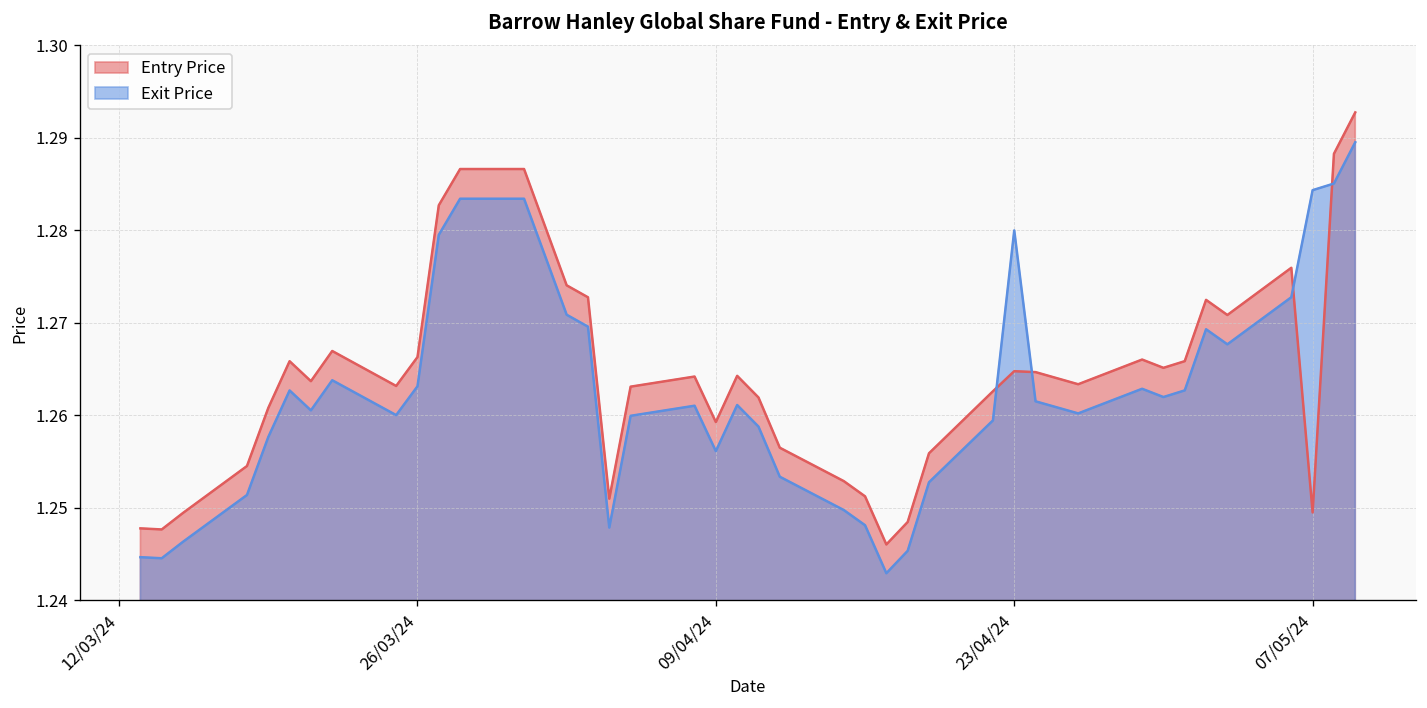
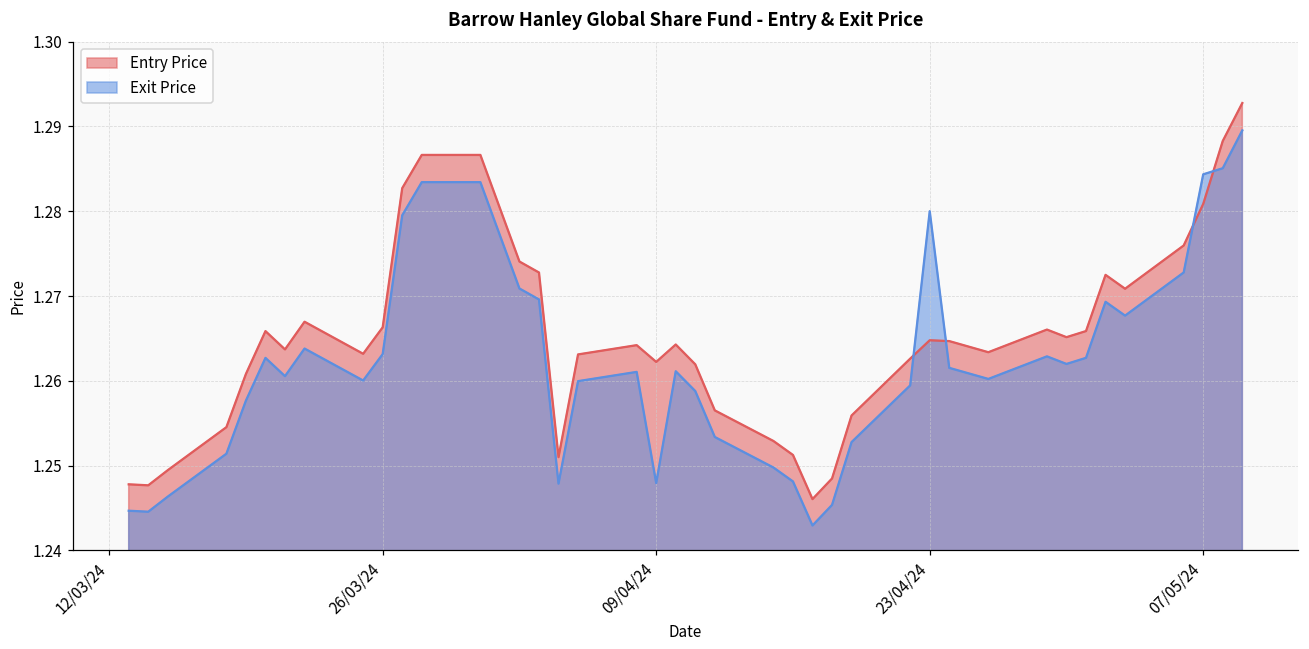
  {
    "Entry Price": {
      "26/03/24": 1.266,
-     "09/04/24": 1.259,
+     "09/04/24": 1.262,
      "23/04/24": 1.265,
-     "07/05/24": 1.250
+     "07/05/24": 1.281
    },
    "Exit Price": {
      "26/03/24": 1.263,
-     "09/04/24": 1.256,
+     "09/04/24": 1.248,
      "23/04/24": 1.280,
      "07/05/24": 1.284
    }
  }
